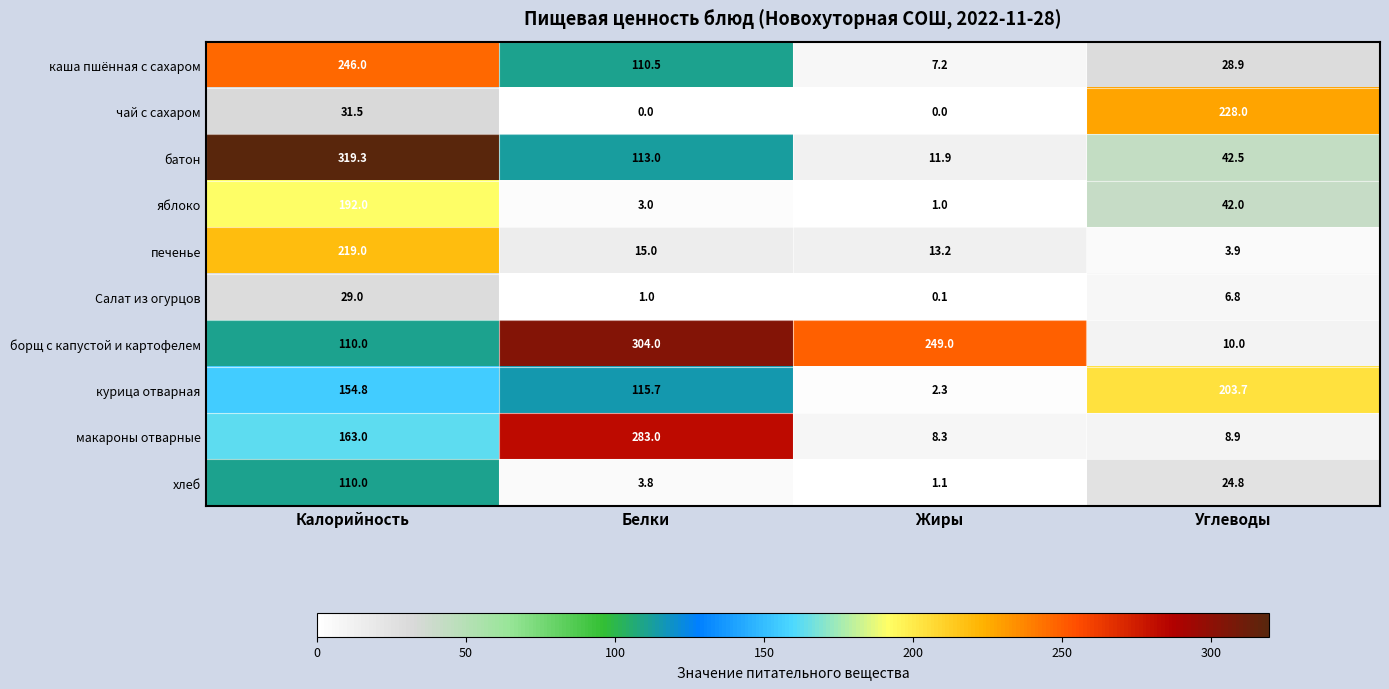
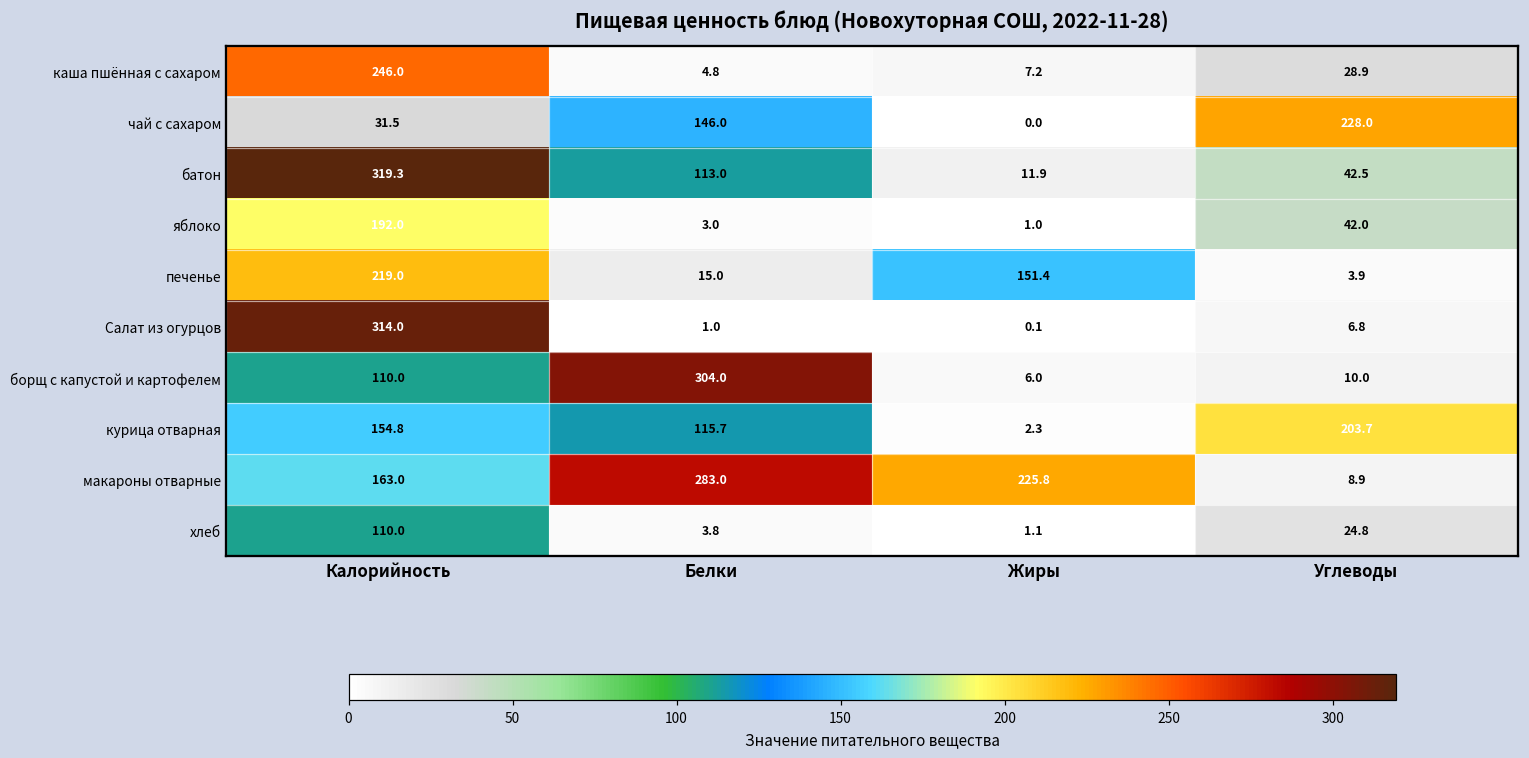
  {
    "каша пшённая с сахаром": {
      "Калорийность": 246.0,
-     "Белки": 110.5,
+     "Белки": 4.8,
      "Жиры": 7.2,
      "Углеводы": 28.9
    },
    "чай с сахаром": {
      "Калорийность": 31.5,
-     "Белки": 0.0,
+     "Белки": 146.0,
      "Жиры": 0.0,
      "Углеводы": 228.0
    },
    "батон": {
      "Калорийность": 319.3,
      "Белки": 113.0,
      "Жиры": 11.9,
      "Углеводы": 42.5
    },
    "яблоко": {
      "Калорийность": 192.0,
      "Белки": 3.0,
      "Жиры": 1.0,
      "Углеводы": 42.0
    },
    "печенье": {
      "Калорийность": 219.0,
      "Белки": 15.0,
-     "Жиры": 13.2,
+     "Жиры": 151.4,
      "Углеводы": 3.9
    },
    "Салат из огурцов": {
-     "Калорийность": 29.0,
+     "Калорийность": 314.0,
      "Белки": 1.0,
      "Жиры": 0.1,
      "Углеводы": 6.8
    },
    "борщ с капустой и картофелем": {
      "Калорийность": 110.0,
      "Белки": 304.0,
-     "Жиры": 249.0,
+     "Жиры": 6.0,
      "Углеводы": 10.0
    },
    "курица отварная": {
      "Калорийность": 154.8,
      "Белки": 115.7,
      "Жиры": 2.3,
      "Углеводы": 203.7
    },
    "макароны отварные": {
      "Калорийность": 163.0,
      "Белки": 283.0,
-     "Жиры": 8.3,
+     "Жиры": 225.8,
      "Углеводы": 8.9
    },
    "хлеб": {
      "Калорийность": 110.0,
      "Белки": 3.8,
      "Жиры": 1.1,
      "Углеводы": 24.8
    }
  }
